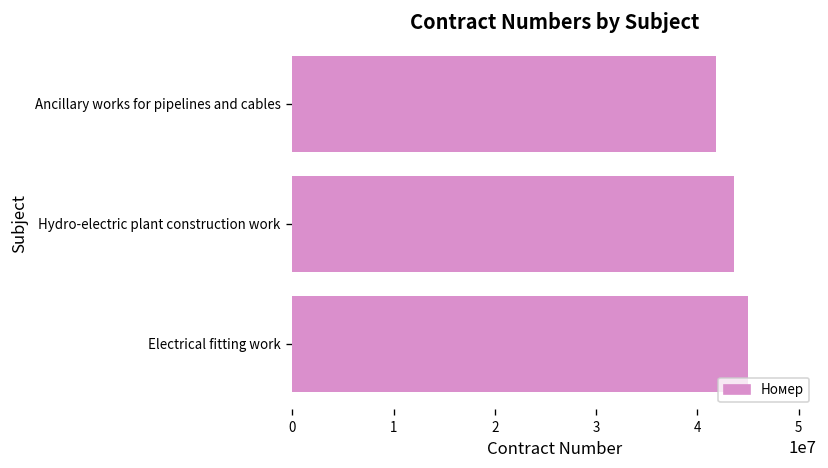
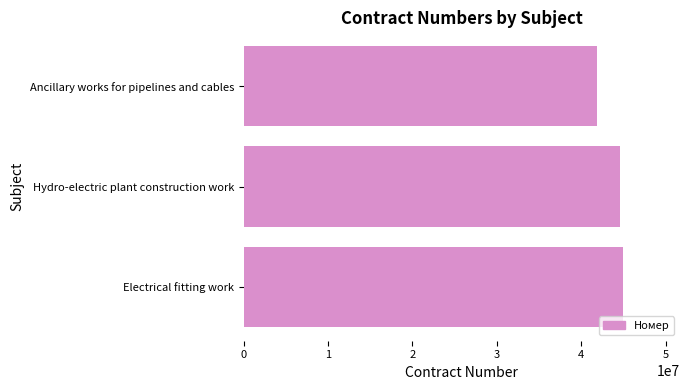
  {
    "Ancillary works for pipelines and cables": 42000000,
-   "Hydro-electric plant construction work": 44000000,
+   "Hydro-electric plant construction work": 45000000,
    "Electrical fitting work": 45000000
  }
